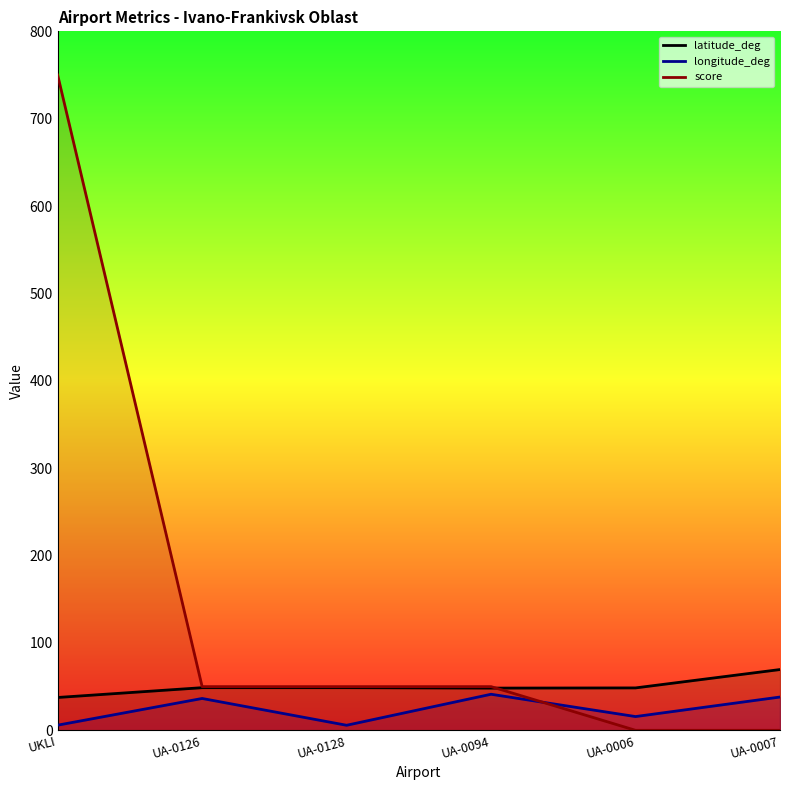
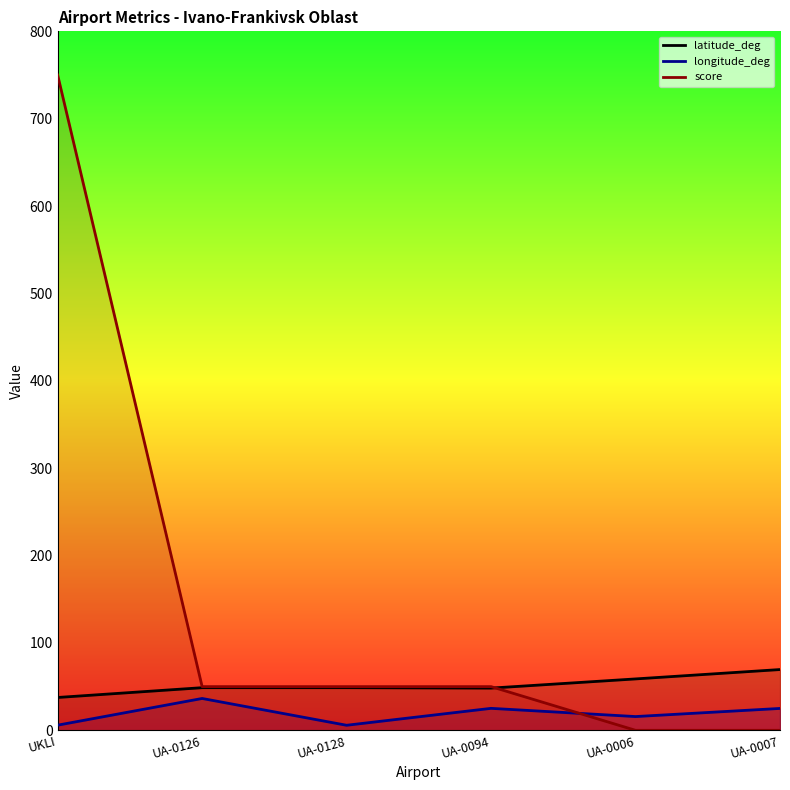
  {
    "latitude_deg": {
      "UKLI": 40,
-     "UA-0006": 50,
+     "UA-0006": 60,
      "UA-0007": 70
    },
    "longitude_deg": {
      "UKLI": 10,
      "UA-0126": 40,
      "UA-0128": 10,
-     "UA-0094": 40,
+     "UA-0094": 30,
      "UA-0006": 20,
-     "UA-0007": 40
+     "UA-0007": 30
    },
    "score": {
      "UKLI": 750,
      "UA-0006": 0,
      "UA-0007": 0
    }
  }
